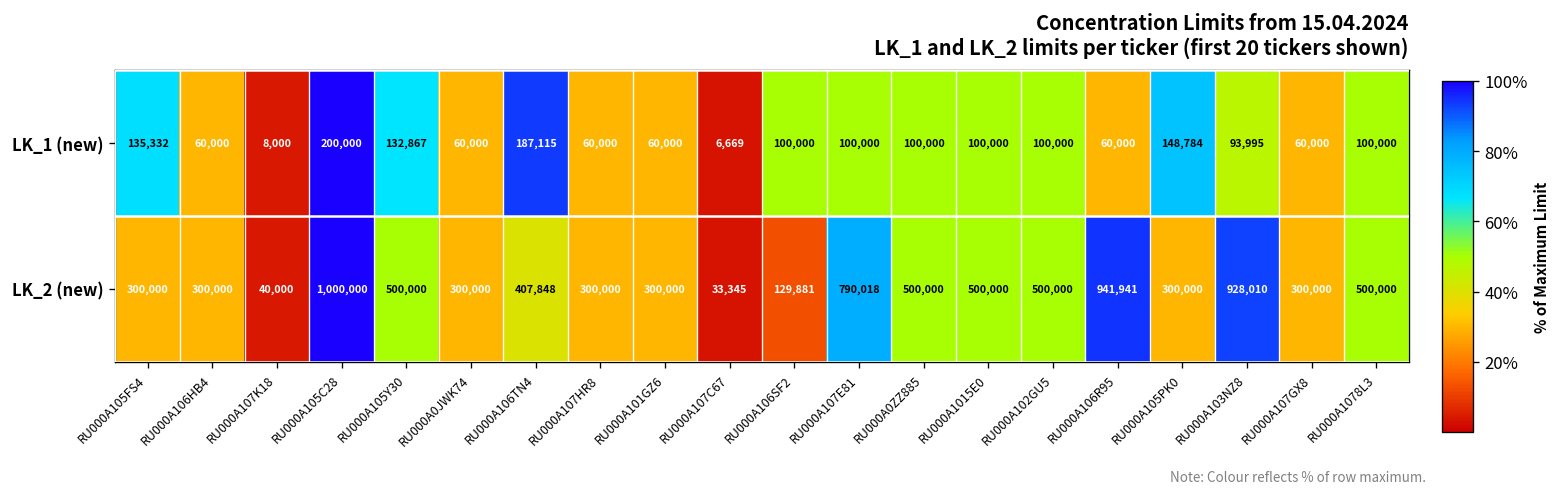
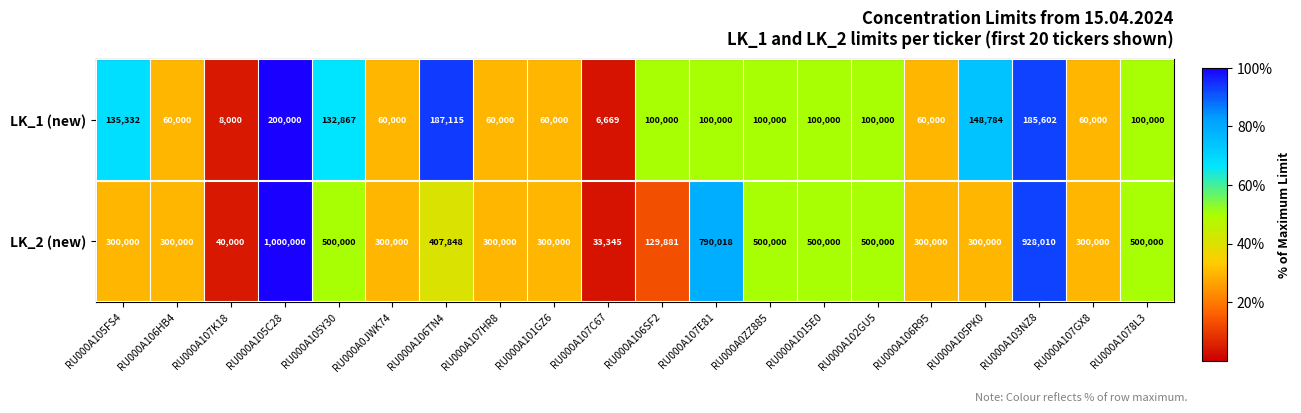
  {
    "LK_1 (new)": {
      "RU000A105FS4": "135,332",
      "RU000A106HB4": "60,000",
      "RU000A107K18": "8,000",
      "RU000A105C28": "200,000",
      "RU000A105Y30": "132,867",
      "RU000A0JWK74": "60,000",
      "RU000A106TN4": "187,115",
      "RU000A107HR8": "60,000",
      "RU000A101GZ6": "60,000",
      "RU000A107C67": "6,669",
      "RU000A106SF2": "100,000",
      "RU000A107E81": "100,000",
      "RU000A0ZZ885": "100,000",
      "RU000A1015E0": "100,000",
      "RU000A102GU5": "100,000",
      "RU000A106R95": "60,000",
      "RU000A105PK0": "148,784",
-     "RU000A103NZ8": "93,995",
+     "RU000A103NZ8": "185,602",
      "RU000A107GX8": "60,000",
      "RU000A1078L3": "100,000"
    },
    "LK_2 (new)": {
      "RU000A105FS4": "300,000",
      "RU000A106HB4": "300,000",
      "RU000A107K18": "40,000",
      "RU000A105C28": "1,000,000",
      "RU000A105Y30": "500,000",
      "RU000A0JWK74": "300,000",
      "RU000A106TN4": "407,848",
      "RU000A107HR8": "300,000",
      "RU000A101GZ6": "300,000",
      "RU000A107C67": "33,345",
      "RU000A106SF2": "129,881",
      "RU000A107E81": "790,018",
      "RU000A0ZZ885": "500,000",
      "RU000A1015E0": "500,000",
      "RU000A102GU5": "500,000",
-     "RU000A106R95": "941,941",
+     "RU000A106R95": "300,000",
      "RU000A105PK0": "300,000",
      "RU000A103NZ8": "928,010",
      "RU000A107GX8": "300,000",
      "RU000A1078L3": "500,000"
    }
  }
